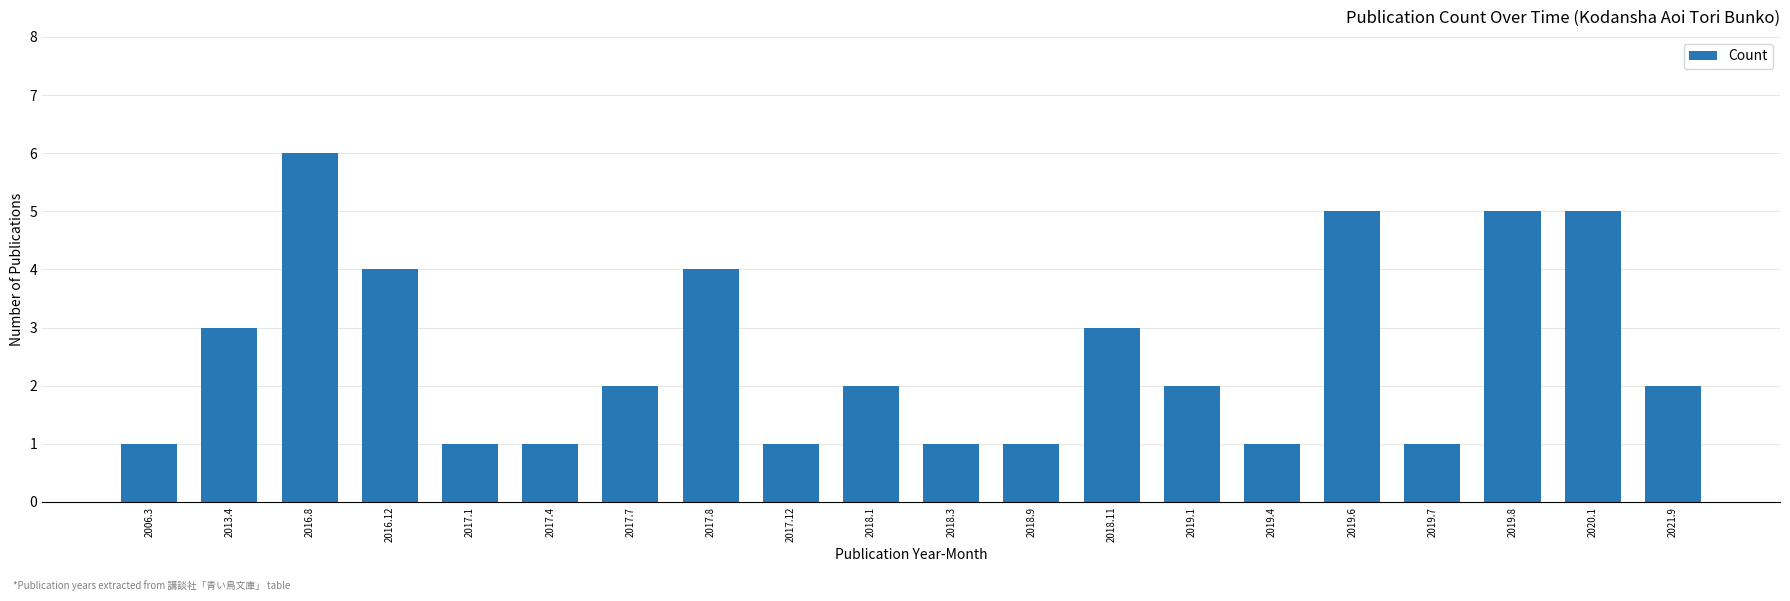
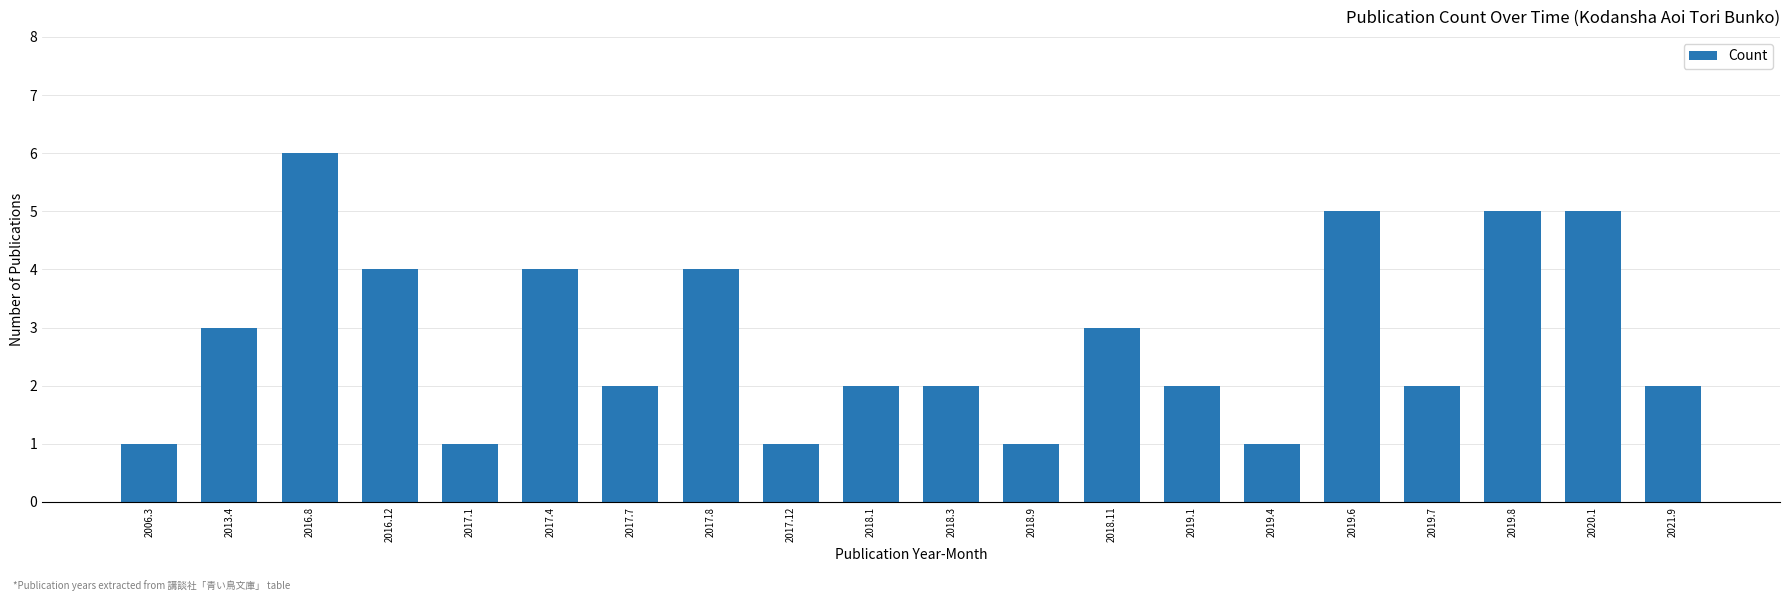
  {
    "2006.3": 1,
    "2013.4": 3,
    "2016.8": 6,
    "2016.12": 4,
    "2017.1": 1,
-   "2017.4": 1,
+   "2017.4": 4,
    "2017.7": 2,
    "2017.8": 4,
    "2017.12": 1,
    "2018.1": 2,
-   "2018.3": 1,
+   "2018.3": 2,
    "2018.9": 1,
    "2018.11": 3,
    "2019.1": 2,
    "2019.4": 1,
    "2019.6": 5,
-   "2019.7": 1,
+   "2019.7": 2,
    "2019.8": 5,
    "2020.1": 5,
    "2021.9": 2
  }
